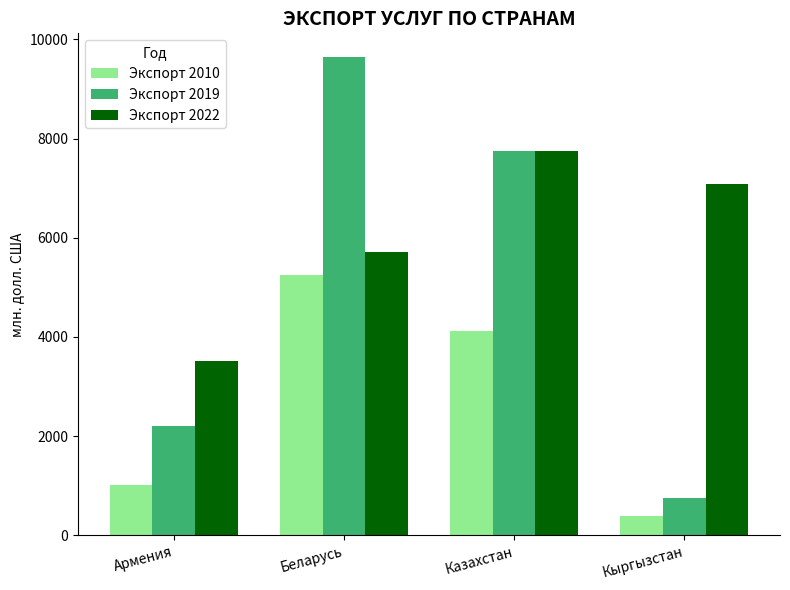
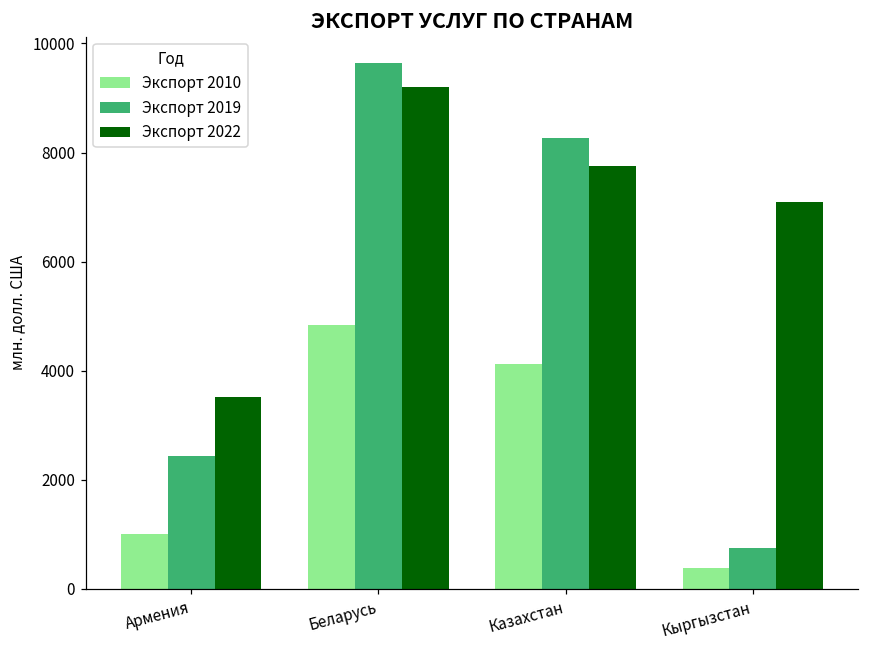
  {
    "Экспорт 2010": {
      "Армения": 1000,
-     "Беларусь": 5200,
+     "Беларусь": 4800,
      "Казахстан": 4100,
      "Кыргызстан": 400
    },
    "Экспорт 2019": {
-     "Армения": 2200,
+     "Армения": 2400,
      "Беларусь": 9600,
-     "Казахстан": 7800,
+     "Казахстан": 8300,
      "Кыргызстан": 700
    },
    "Экспорт 2022": {
      "Армения": 3500,
-     "Беларусь": 5700,
+     "Беларусь": 9200,
      "Казахстан": 7700,
      "Кыргызстан": 7100
    }
  }
